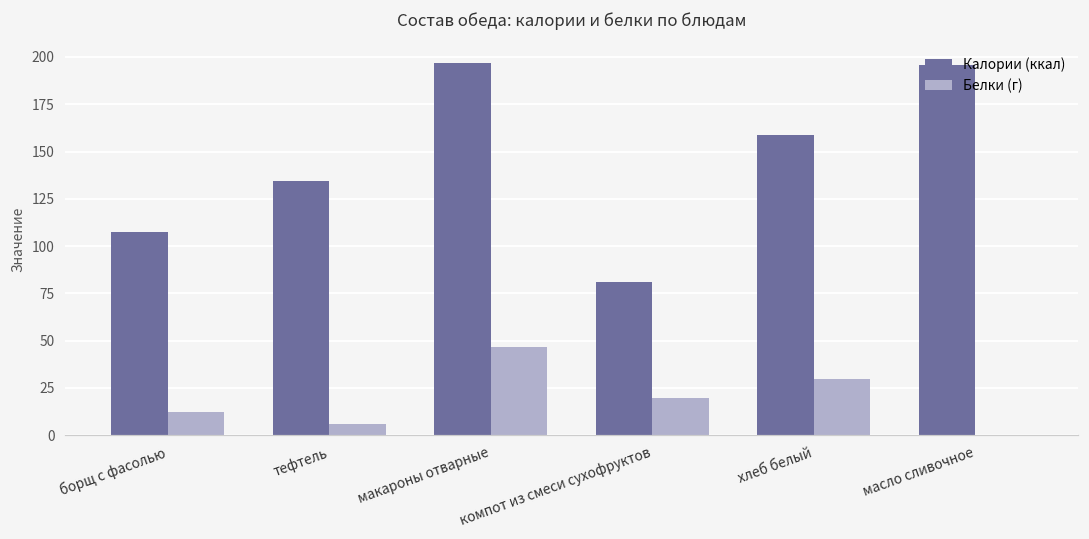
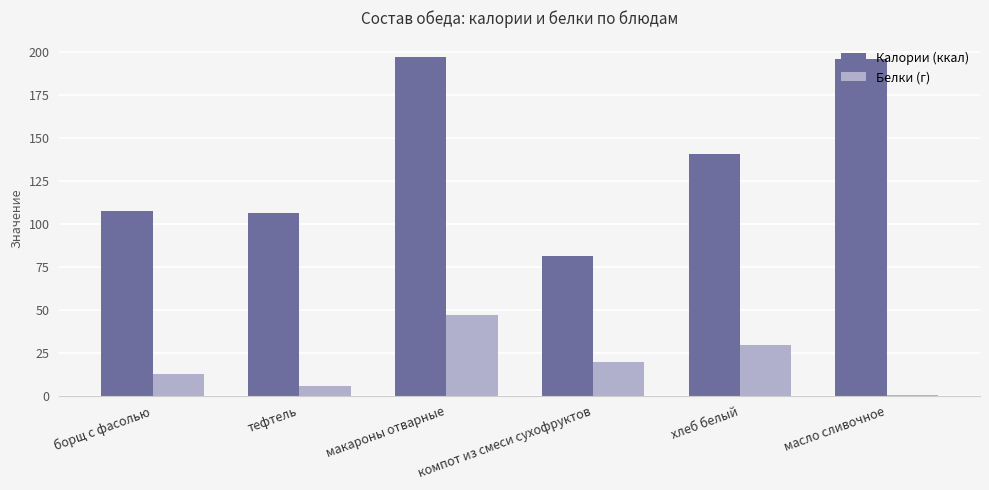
  {
    "Калории (ккал)": {
      "борщ с фасолью": 108,
-     "тефтель": 134,
+     "тефтель": 106,
      "макароны отварные": 197,
      "компот из смеси сухофруктов": 81,
-     "хлеб белый": 159,
+     "хлеб белый": 141,
      "масло сливочное": 196
    },
    "Белки (г)": {
      "борщ с фасолью": 12,
      "тефтель": 6,
      "макароны отварные": 47,
      "компот из смеси сухофруктов": 20,
      "хлеб белый": 30
    }
  }
